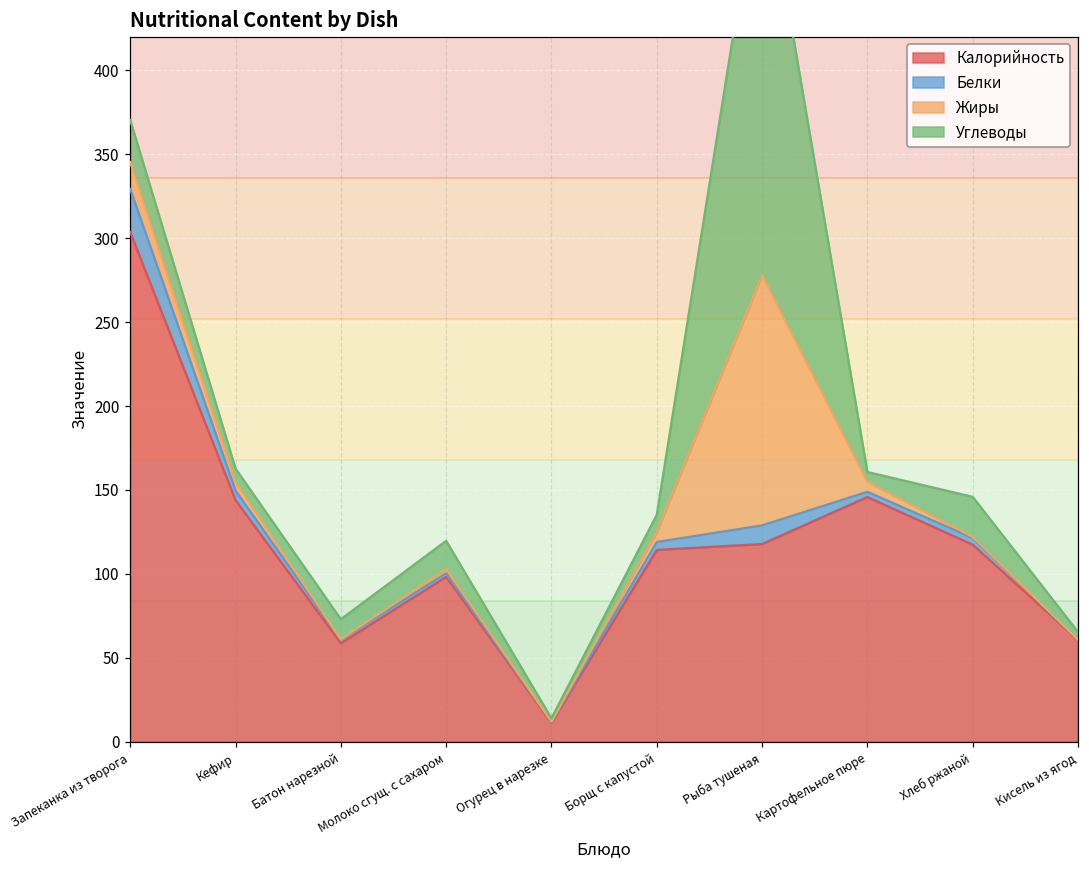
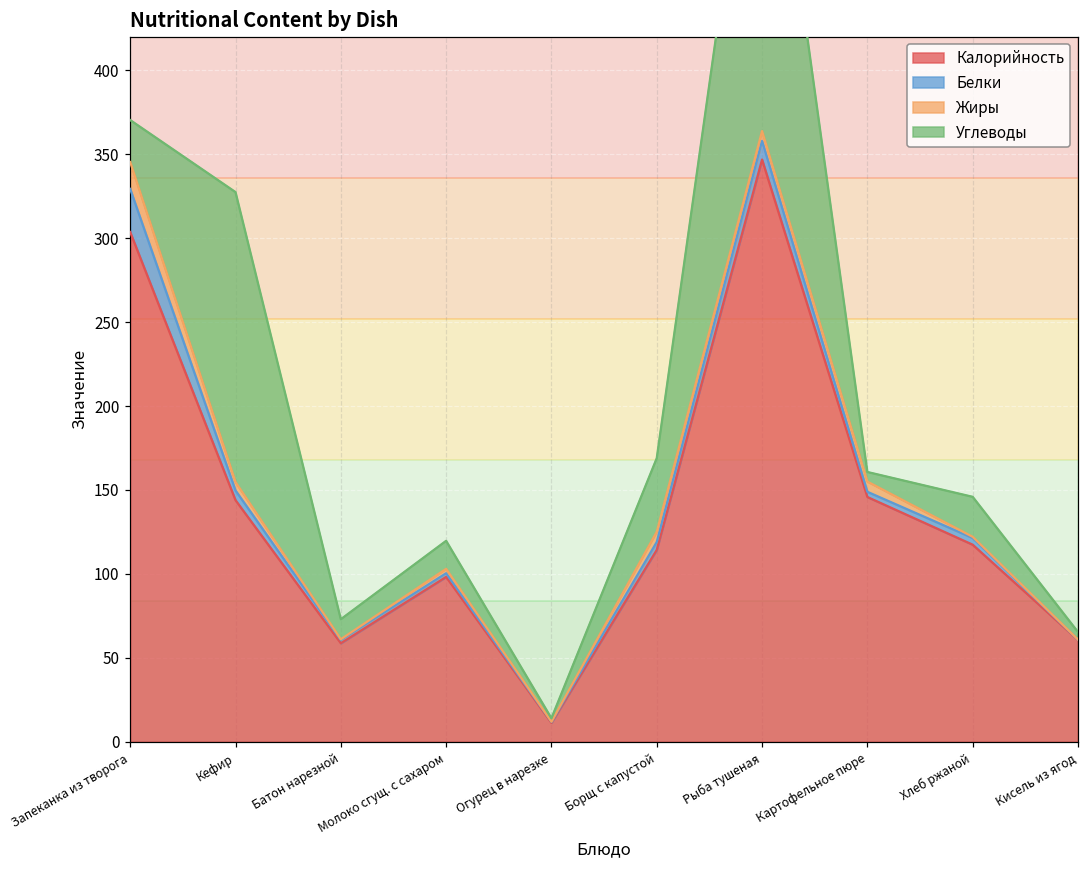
  {
    "Калорийность": {
      "Запеканка из творога": 304,
      "Кефир": 144,
      "Батон нарезной": 59,
      "Молоко сгущ. с сахаром": 98,
      "Борщ с капустой": 114,
-     "Рыба тушеная": 118,
+     "Рыба тушеная": 347,
      "Картофельное пюре": 146,
      "Хлеб ржаной": 117
    },
    "Белки": {
      "Запеканка из творога": 26,
      "Кефир": 6,
      "Молоко сгущ. с сахаром": 2,
      "Борщ с капустой": 5,
      "Рыба тушеная": 11,
      "Картофельное пюре": 3
    },
    "Жиры": {
      "Запеканка из творога": 16,
      "Кефир": 5,
      "Молоко сгущ. с сахаром": 3,
      "Борщ с капустой": 6,
-     "Рыба тушеная": 149,
+     "Рыба тушеная": 6,
      "Картофельное пюре": 6
    },
    "Углеводы": {
      "Запеканка из творога": 25,
-     "Кефир": 8,
+     "Кефир": 173,
      "Батон нарезной": 12,
      "Молоко сгущ. с сахаром": 17,
      "Огурец в нарезке": 2,
-     "Борщ с капустой": 10,
+     "Борщ с капустой": 44,
      "Картофельное пюре": 6,
      "Хлеб ржаной": 24,
      "Кисель из ягод": 5
    }
  }
